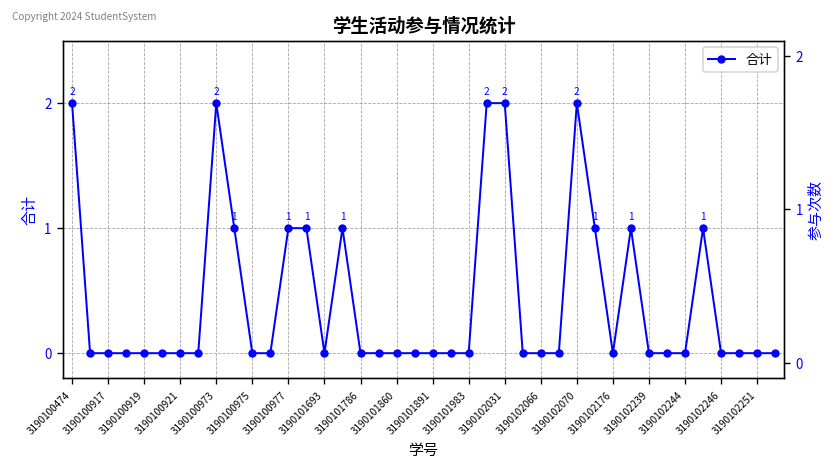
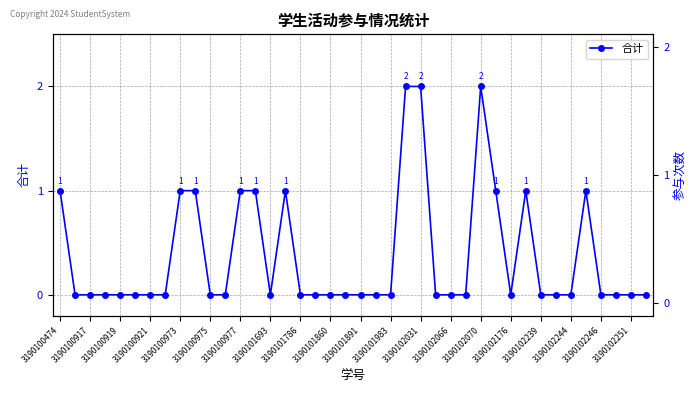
  {
-   "3190100474": 2,
-   "3190100973": 2,
+   "3190100474": 1,
+   "3190100973": 1,
    "3190100977": 1,
    "3190102031": 2,
    "3190102070": 2
  }
